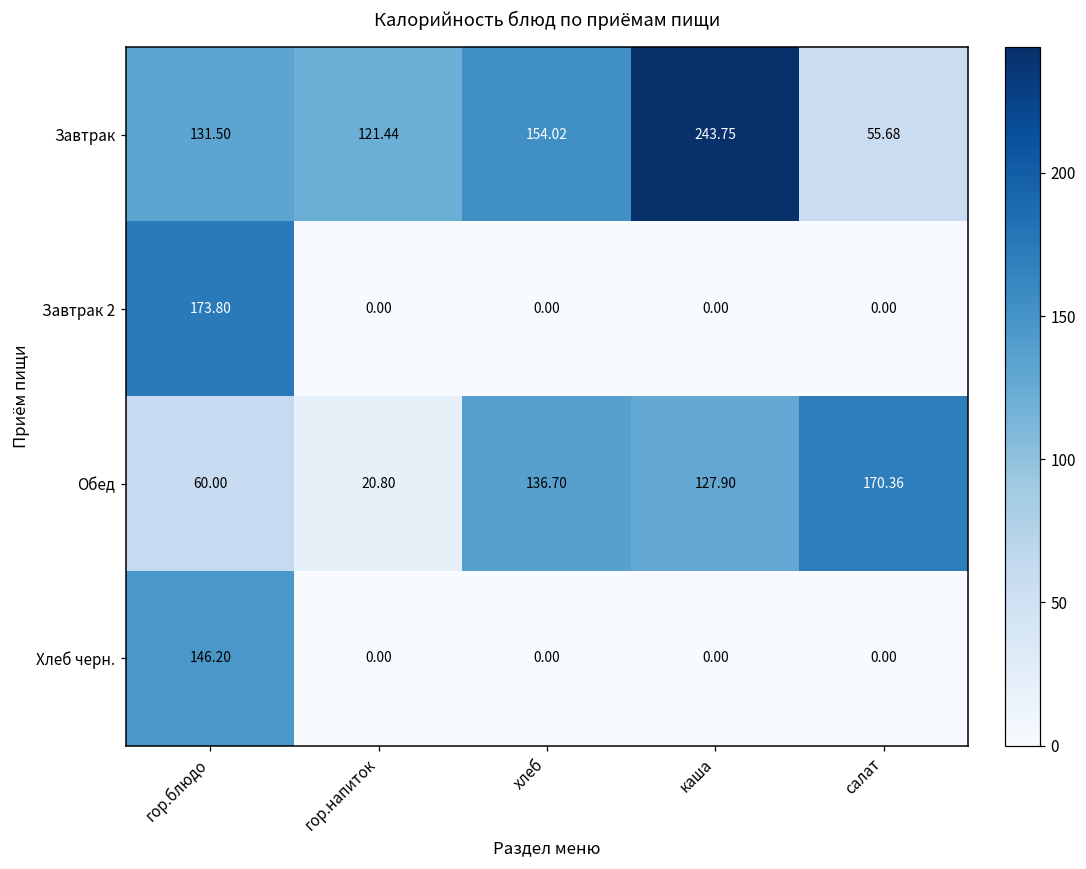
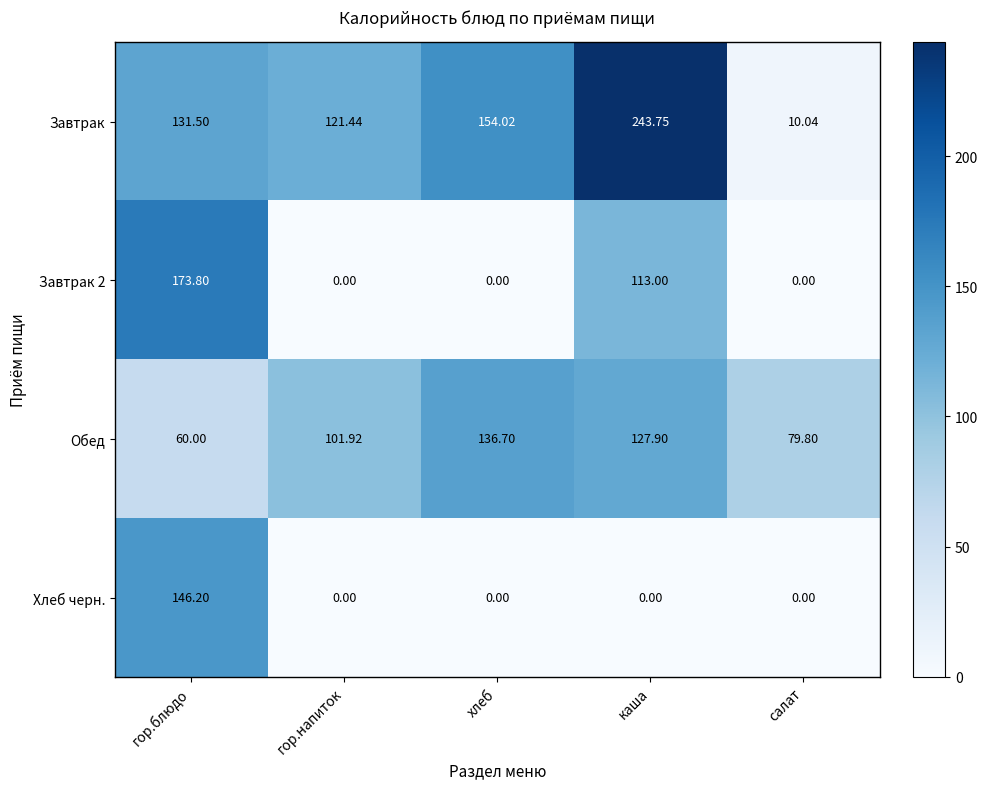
  {
    "Завтрак": {
      "гор.блюдо": 131.50,
      "гор.напиток": 121.44,
      "хлеб": 154.02,
      "каша": 243.75,
-     "салат": 55.68
+     "салат": 10.04
    },
    "Завтрак 2": {
      "гор.блюдо": 173.80,
      "гор.напиток": 0.00,
      "хлеб": 0.00,
-     "каша": 0.00,
+     "каша": 113.00,
      "салат": 0.00
    },
    "Обед": {
      "гор.блюдо": 60.00,
-     "гор.напиток": 20.80,
+     "гор.напиток": 101.92,
      "хлеб": 136.70,
      "каша": 127.90,
-     "салат": 170.36
+     "салат": 79.80
    },
    "Хлеб черн.": {
      "гор.блюдо": 146.20,
      "гор.напиток": 0.00,
      "хлеб": 0.00,
      "каша": 0.00,
      "салат": 0.00
    }
  }
